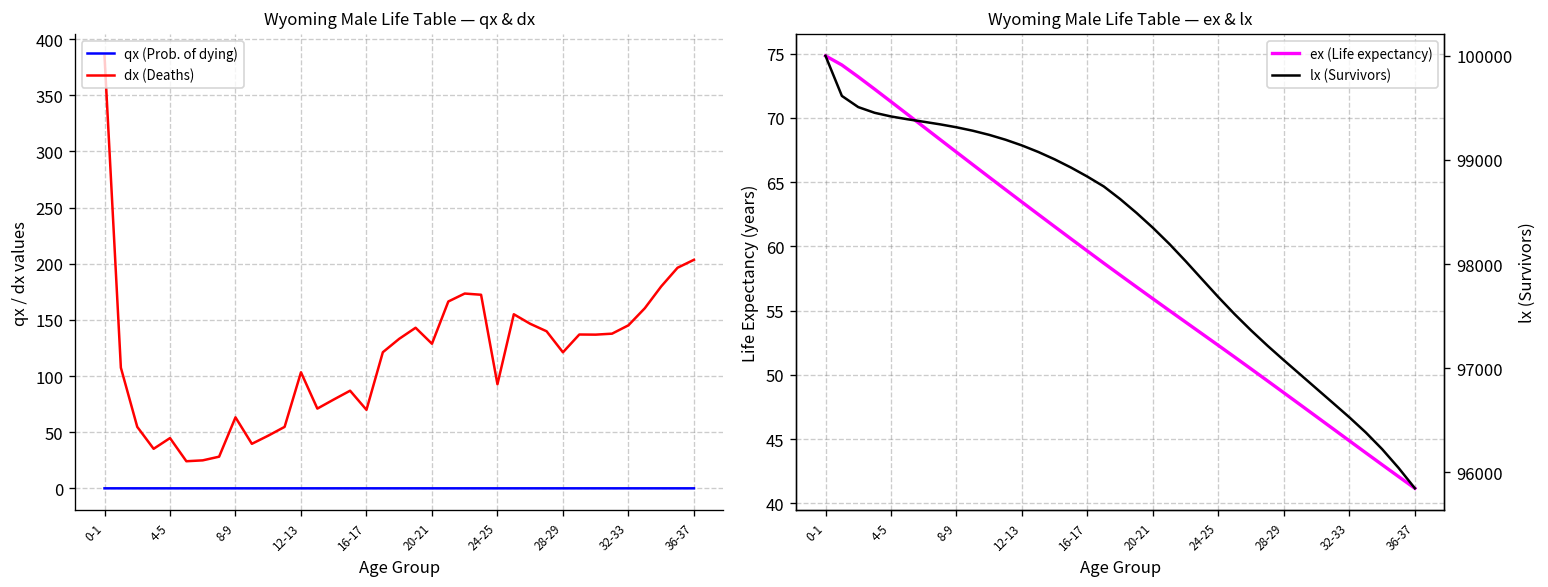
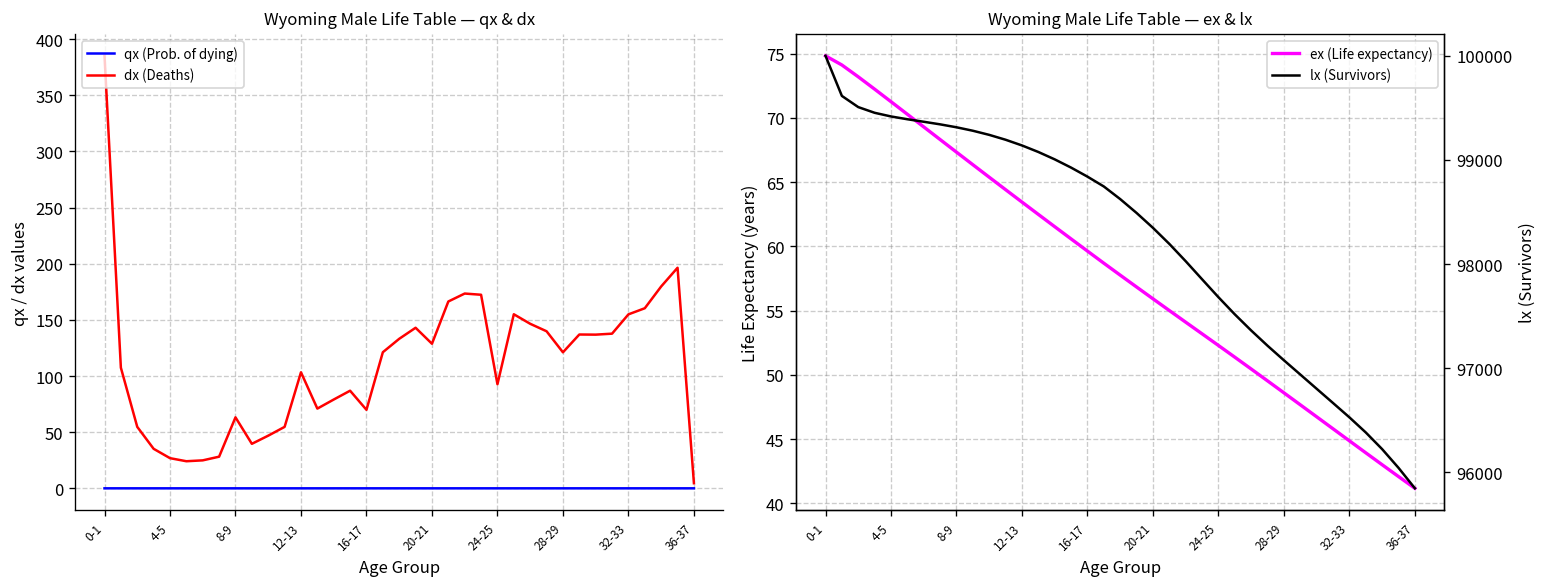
  {
    "Wyoming Male Life Table — qx & dx": {
      "qx (Prob. of dying)": {
        "0-1": 0,
        "4-5": 0,
        "8-9": 0,
        "12-13": 0,
        "16-17": 0,
        "20-21": 0,
        "24-25": 0,
        "28-29": 0,
        "32-33": 0,
        "36-37": 0
      },
      "dx (Deaths)": {
-       "4-5": 40,
+       "4-5": 30,
        "8-9": 60,
        "12-13": 100,
        "16-17": 70,
        "20-21": 130,
        "24-25": 90,
        "28-29": 120,
-       "32-33": 145,
-       "36-37": 200
+       "32-33": 155,
+       "36-37": 0
      }
    }
  }
